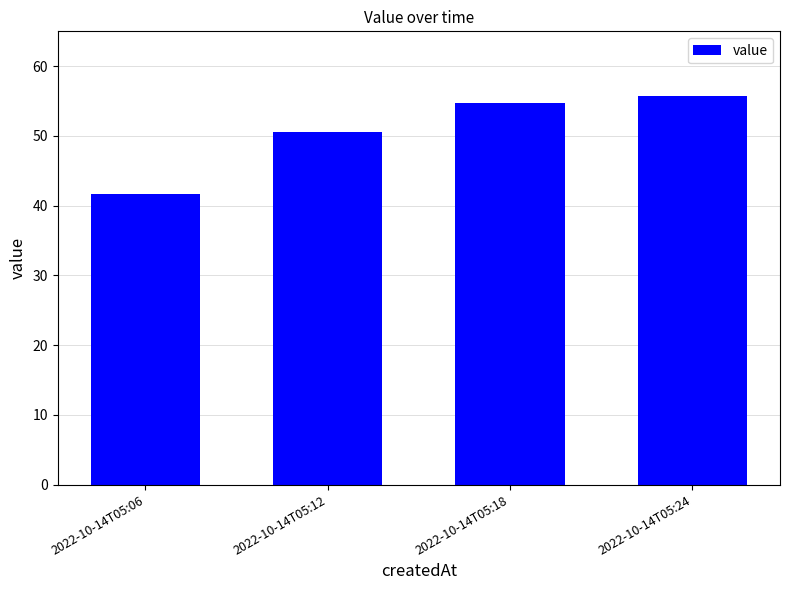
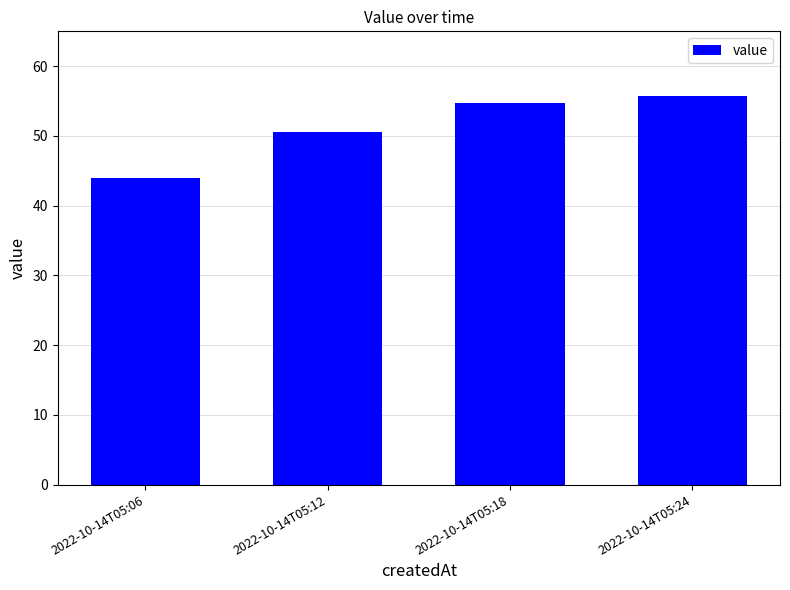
  {
-   "2022-10-14T05:06": 42,
+   "2022-10-14T05:06": 44,
    "2022-10-14T05:12": 51,
    "2022-10-14T05:18": 55,
    "2022-10-14T05:24": 56
  }
